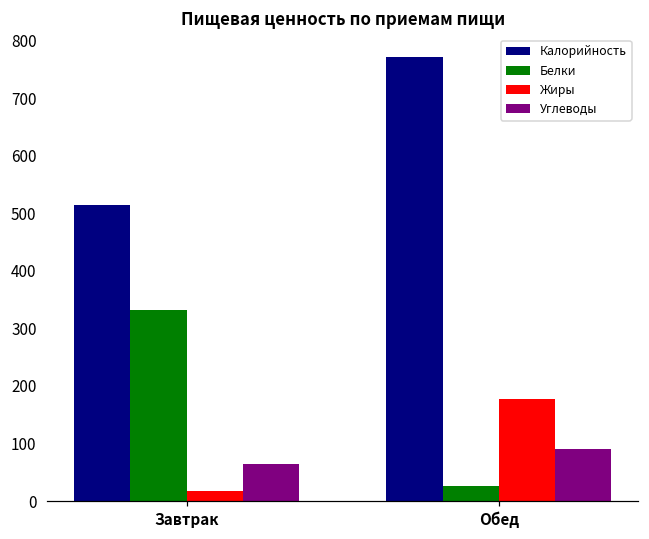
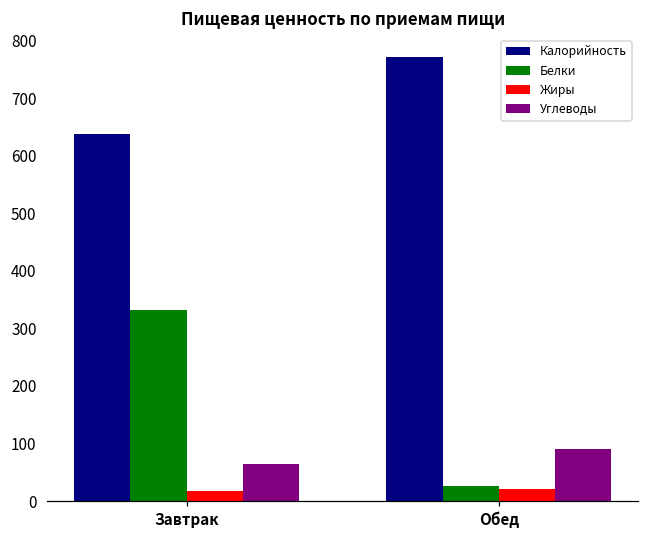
  {
    "Калорийность": {
-     "Завтрак": 510,
+     "Завтрак": 640,
      "Обед": 770
    },
    "Белки": {
      "Завтрак": 330,
      "Обед": 30
    },
    "Жиры": {
      "Завтрак": 20,
-     "Обед": 180
+     "Обед": 20
    },
    "Углеводы": {
      "Завтрак": 60,
      "Обед": 90
    }
  }
